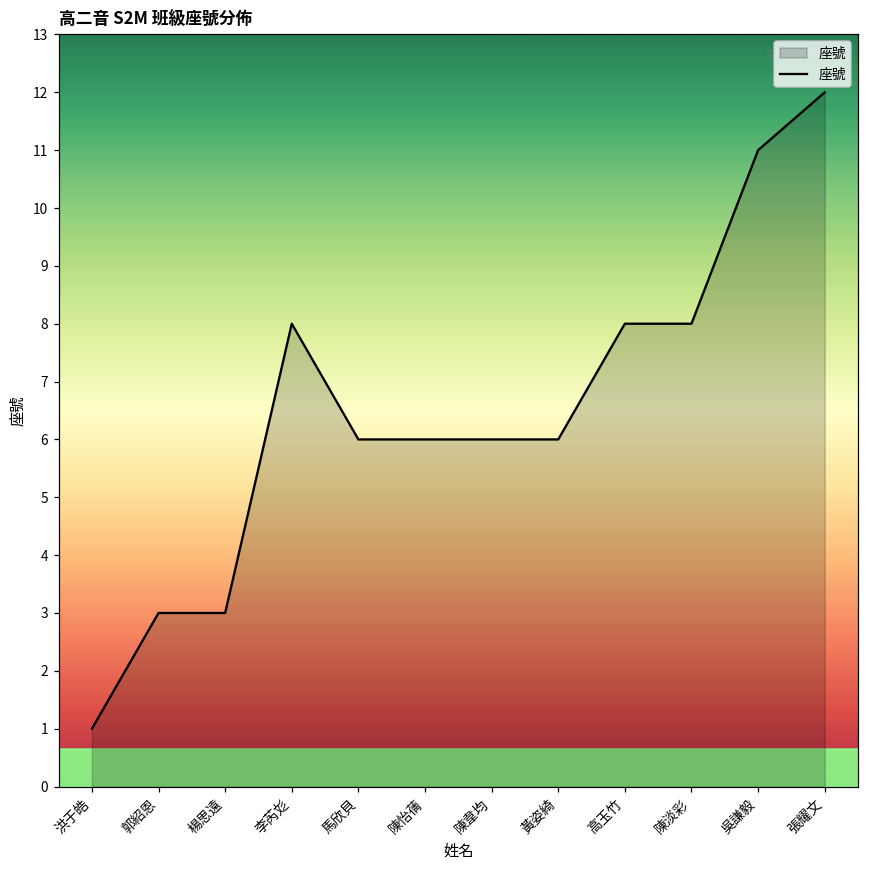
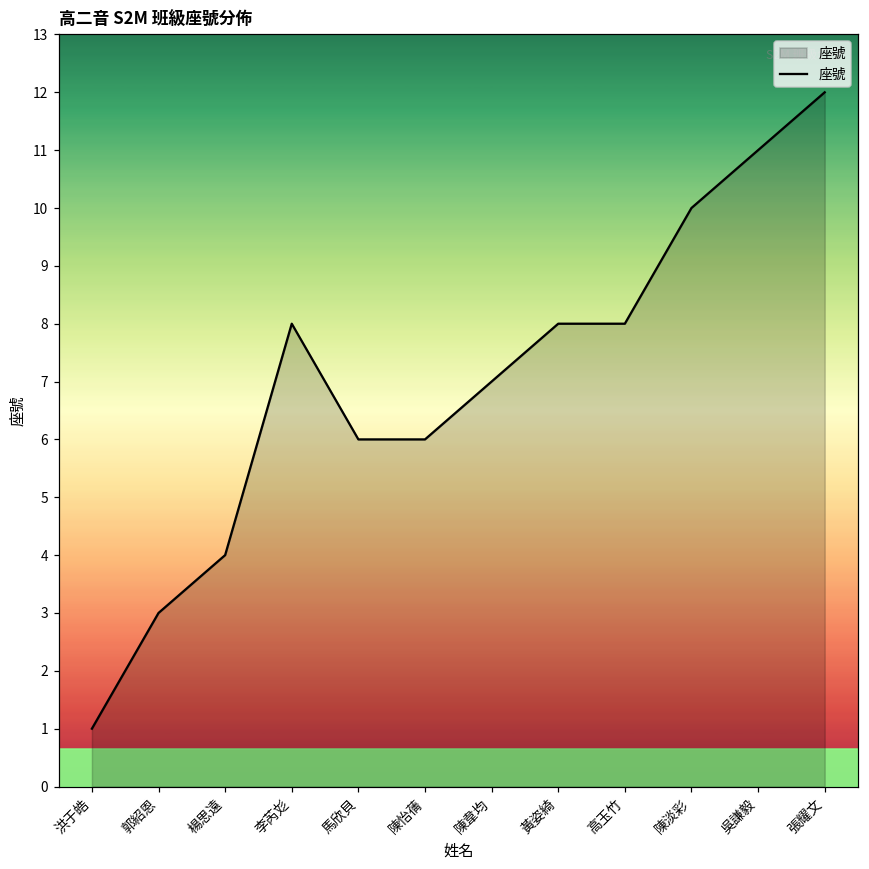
  {
    "洪于皓": 1,
    "郭紹恩": 3,
-   "楊思遠": 3,
+   "楊思遠": 4,
    "李芮彣": 8,
    "馬欣貝": 6,
    "陳怡蒨": 6,
-   "陳韋均": 6,
-   "黃姿綺": 6,
+   "陳韋均": 7,
+   "黃姿綺": 8,
    "高玉竹": 8,
-   "陳淡彩": 8,
+   "陳淡彩": 10,
    "吳謙毅": 11,
    "張耀文": 12
  }
